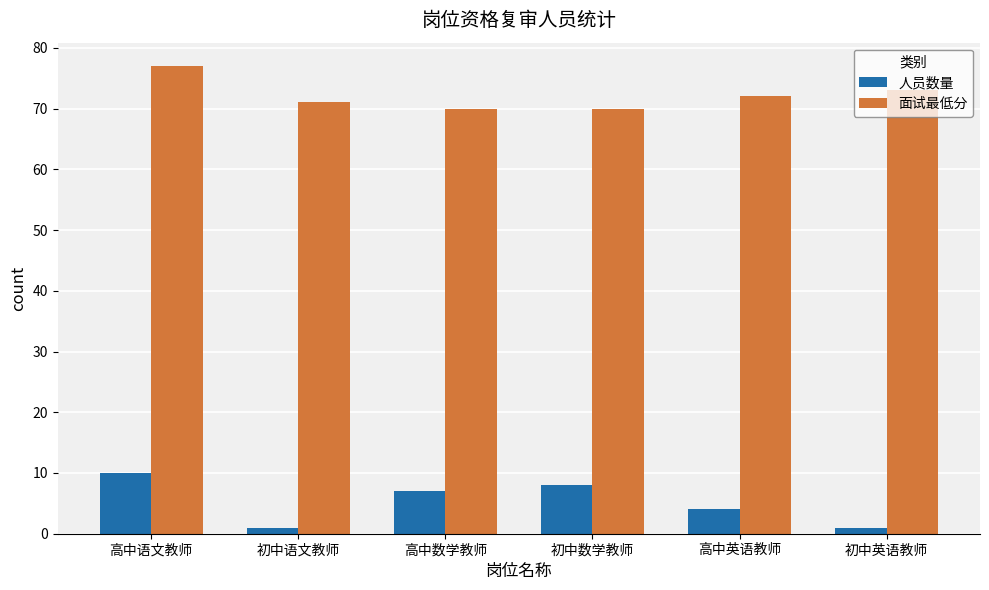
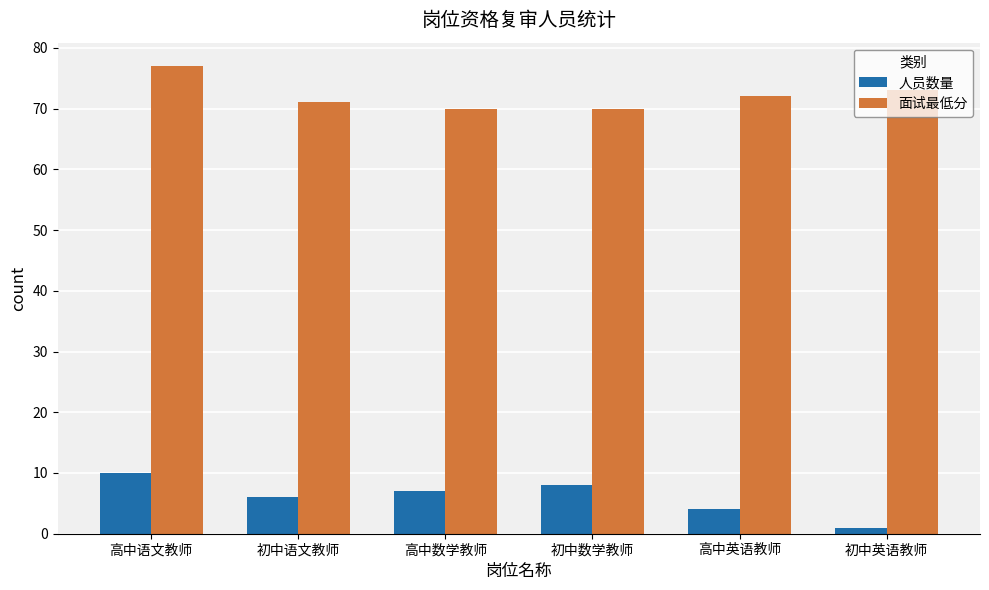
  {
    "人员数量": {
      "高中语文教师": 10,
-     "初中语文教师": 1,
+     "初中语文教师": 6,
      "高中数学教师": 7,
      "初中数学教师": 8,
      "高中英语教师": 4,
      "初中英语教师": 1
    },
    "面试最低分": {
      "高中语文教师": 77,
      "初中语文教师": 71,
      "高中数学教师": 70,
      "初中数学教师": 70,
      "高中英语教师": 72
    }
  }
